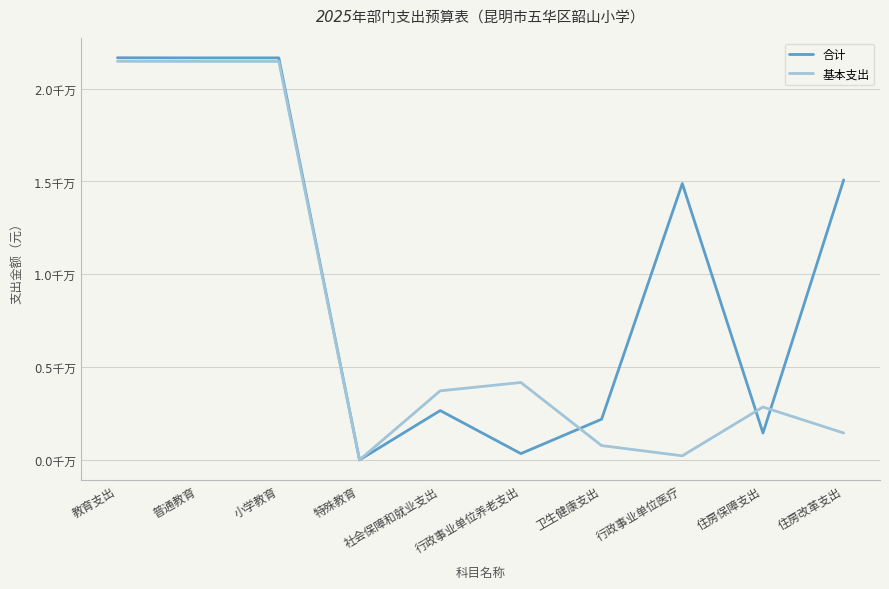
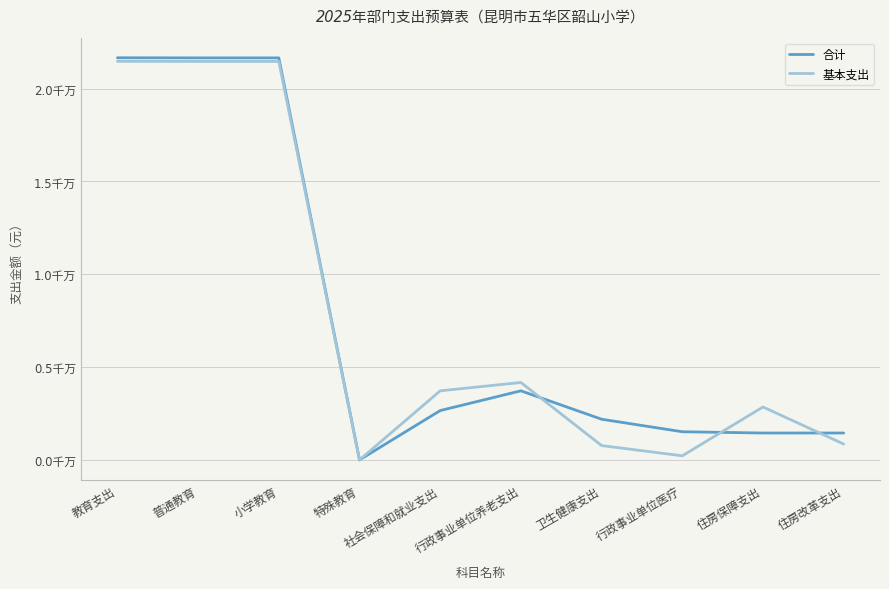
  {
    "合计": {
      "教育支出": "2.17千万",
      "普通教育": "2.17千万",
      "小学教育": "2.17千万",
      "社会保障和就业支出": "0.27千万",
-     "行政事业单位养老支出": "0.03千万",
+     "行政事业单位养老支出": "0.37千万",
      "卫生健康支出": "0.22千万",
-     "行政事业单位医疗": "1.49千万",
+     "行政事业单位医疗": "0.15千万",
      "住房保障支出": "0.15千万",
-     "住房改革支出": "1.51千万"
+     "住房改革支出": "0.15千万"
    },
    "基本支出": {
      "教育支出": "2.15千万",
      "普通教育": "2.15千万",
      "小学教育": "2.15千万",
      "社会保障和就业支出": "0.37千万",
      "行政事业单位养老支出": "0.42千万",
      "卫生健康支出": "0.08千万",
      "行政事业单位医疗": "0.02千万",
      "住房保障支出": "0.29千万",
-     "住房改革支出": "0.15千万"
+     "住房改革支出": "0.09千万"
    }
  }
